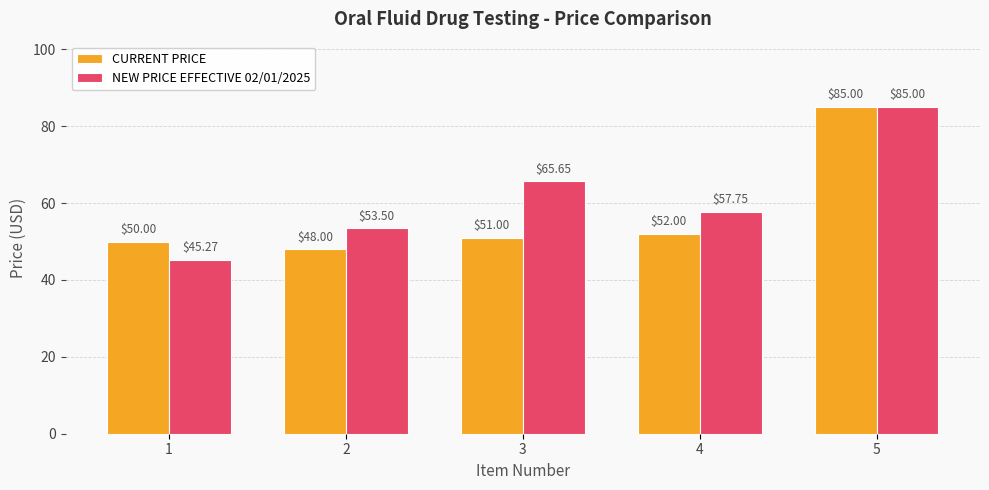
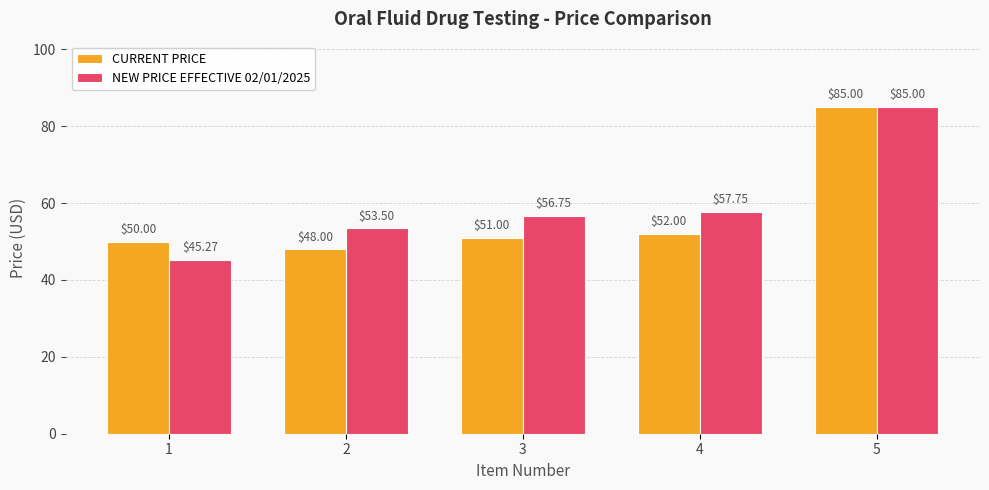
  {
    "CURRENT PRICE": {
      "1": "$50.00",
      "2": "$48.00",
      "3": "$51.00",
      "4": "$52.00",
      "5": "$85.00"
    },
    "NEW PRICE EFFECTIVE 02/01/2025": {
      "1": "$45.27",
      "2": "$53.50",
-     "3": "$65.65",
+     "3": "$56.75",
      "4": "$57.75",
      "5": "$85.00"
    }
  }
